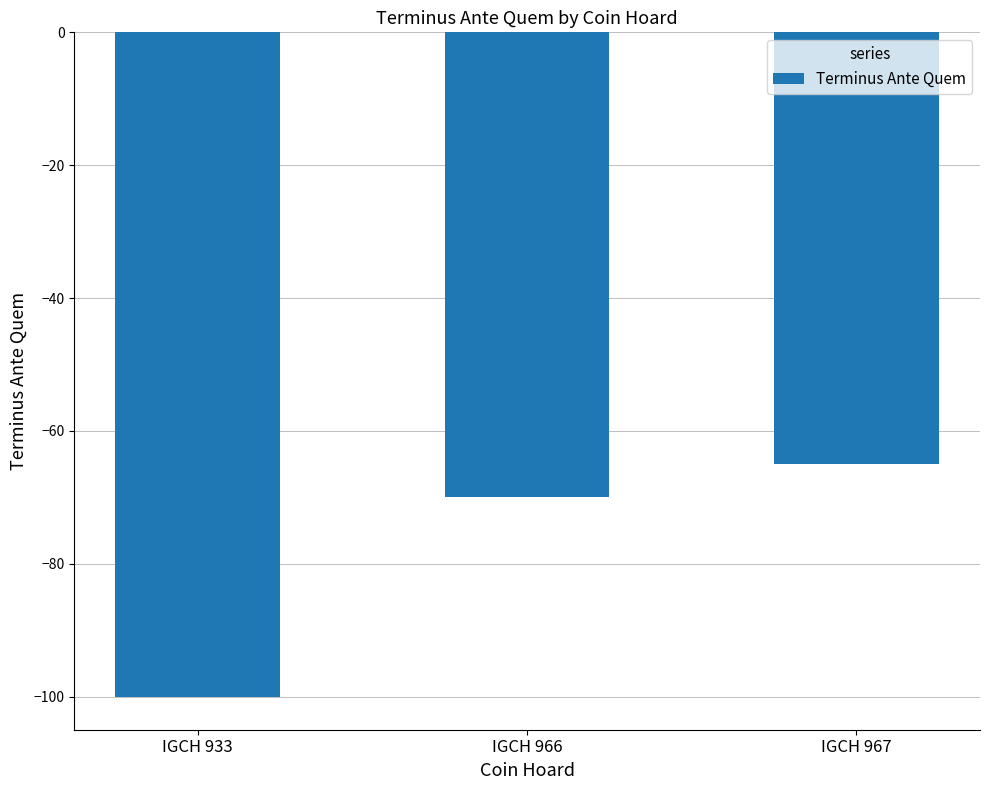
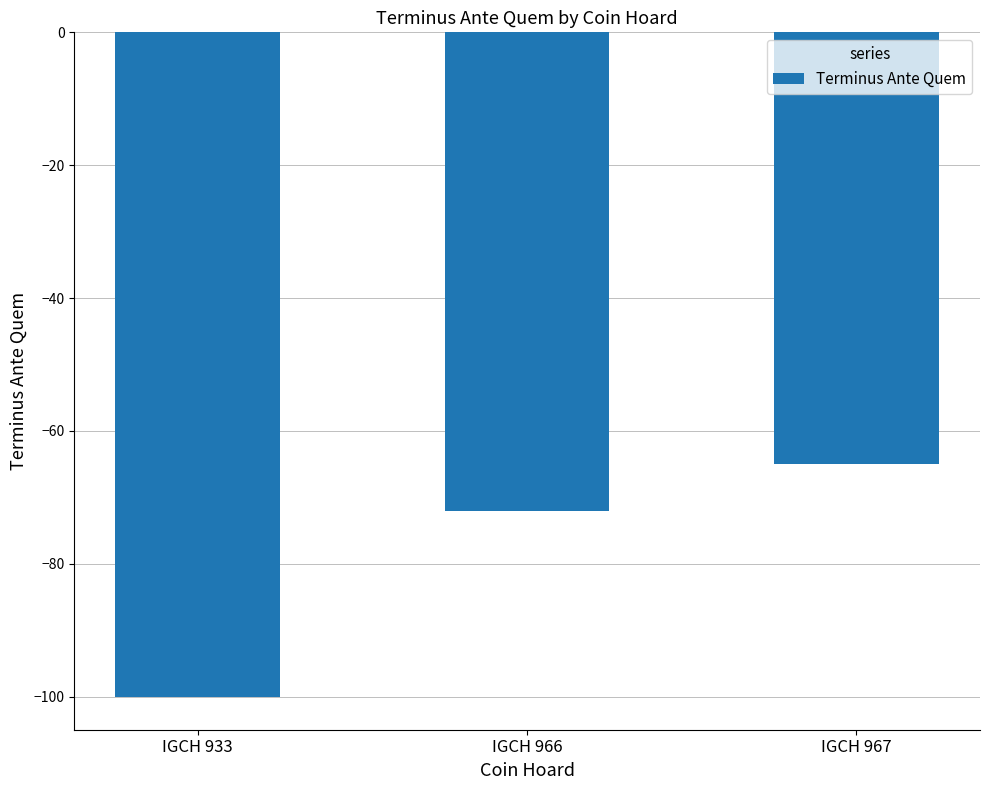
  {
    "IGCH 933": -100,
-   "IGCH 966": -70,
+   "IGCH 966": -72,
    "IGCH 967": -65
  }
